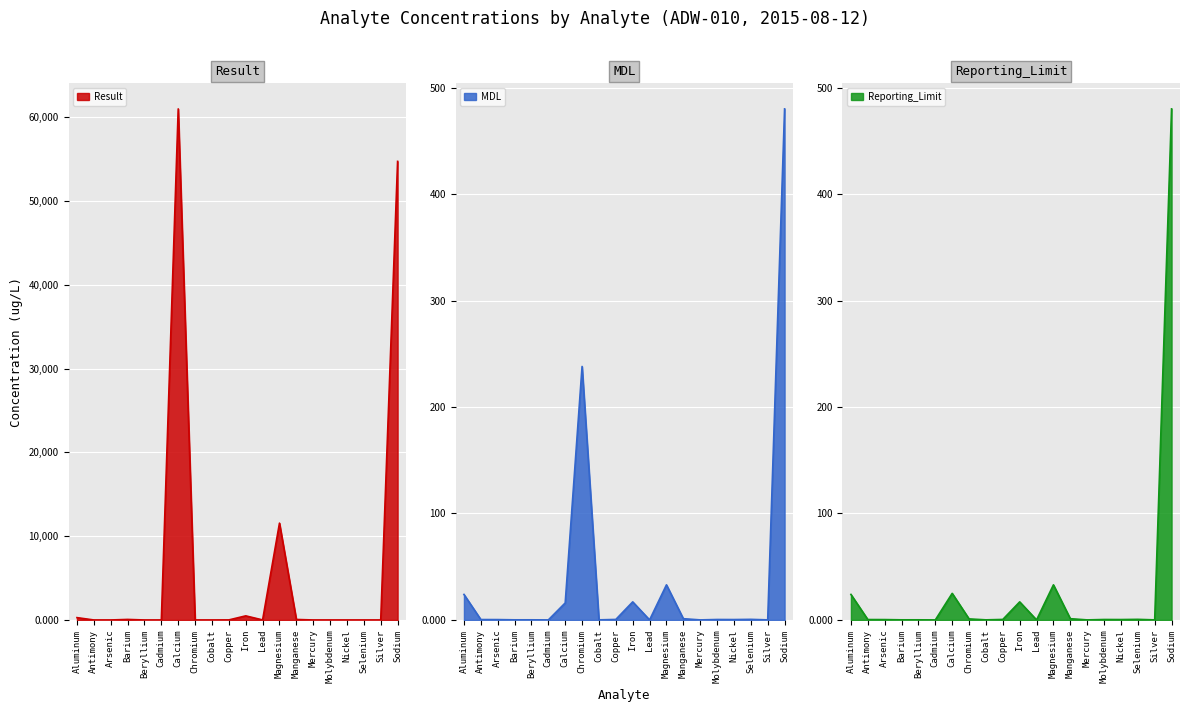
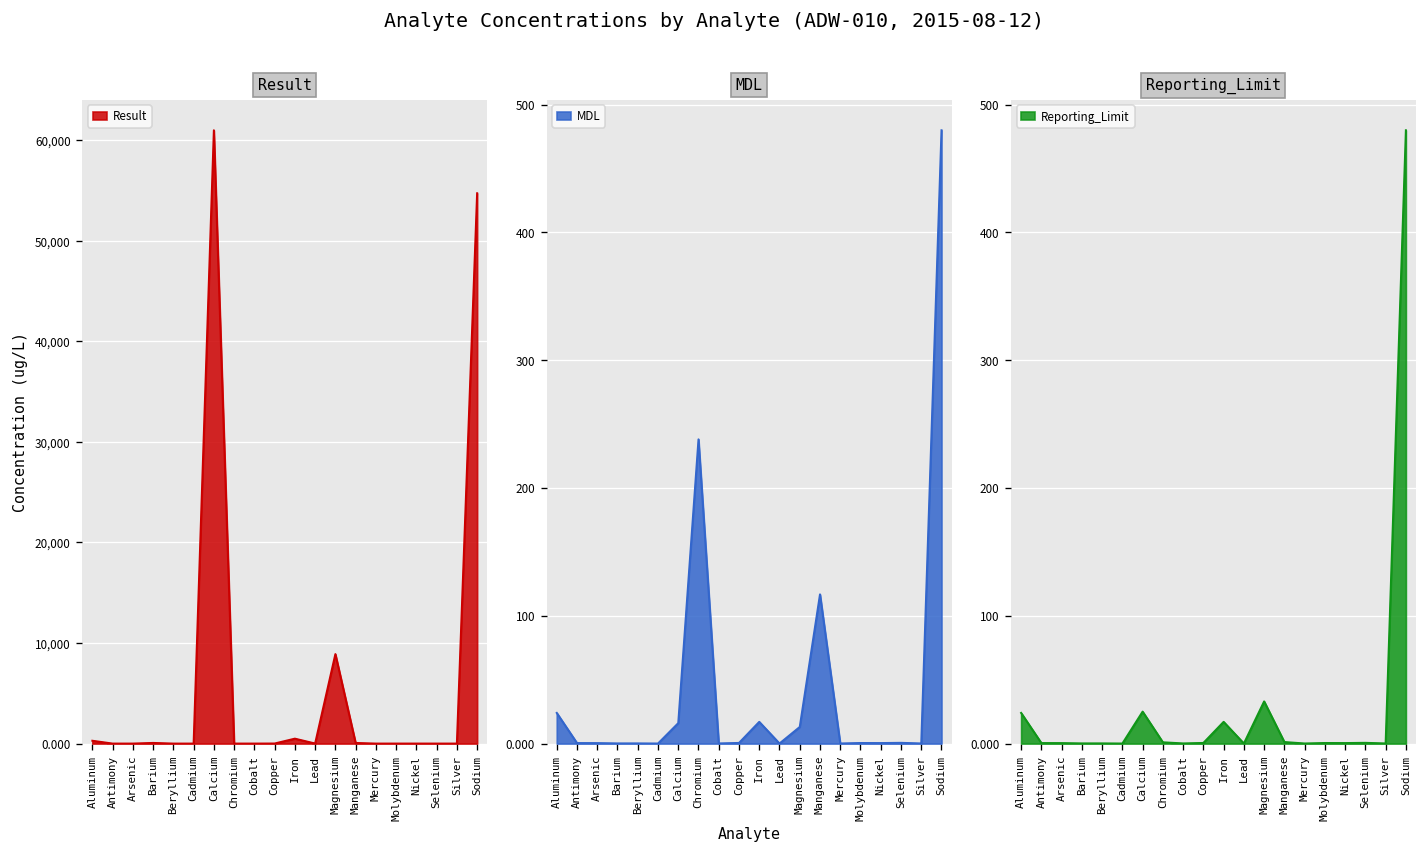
  {
    "Result": {
      "Aluminum": "0",
      "Antimony": "0",
      "Arsenic": "0",
      "Barium": "0",
      "Beryllium": "0",
      "Cadmium": "0",
      "Calcium": "61,000",
      "Chromium": "0",
      "Cobalt": "0",
      "Copper": "0",
      "Iron": "0",
      "Lead": "0",
-     "Magnesium": "12,000",
+     "Magnesium": "9,000",
      "Manganese": "0",
      "Mercury": "0",
      "Molybdenum": "0",
      "Nickel": "0",
      "Selenium": "0",
      "Silver": "0",
      "Sodium": "55,000"
    },
    "MDL": {
      "Aluminum": "24",
      "Antimony": "0",
      "Arsenic": "0",
      "Barium": "0",
      "Beryllium": "0",
      "Cadmium": "0",
      "Calcium": "16",
      "Chromium": "238",
      "Cobalt": "0",
      "Copper": "1",
      "Iron": "17",
      "Lead": "0",
-     "Magnesium": "33",
-     "Manganese": "1",
+     "Magnesium": "13",
+     "Manganese": "117",
      "Mercury": "0",
      "Molybdenum": "0",
      "Nickel": "0",
      "Selenium": "1",
      "Silver": "0",
      "Sodium": "480"
    },
    "Reporting_Limit": {
      "Aluminum": "24",
      "Antimony": "0",
      "Arsenic": "0",
      "Barium": "0",
      "Beryllium": "0",
      "Cadmium": "0",
      "Calcium": "25",
      "Chromium": "1",
      "Cobalt": "0",
      "Copper": "1",
      "Iron": "17",
      "Lead": "0",
      "Magnesium": "33",
      "Manganese": "1",
      "Mercury": "0",
      "Molybdenum": "0",
      "Nickel": "0",
      "Selenium": "1",
      "Silver": "0",
      "Sodium": "480"
    }
  }
